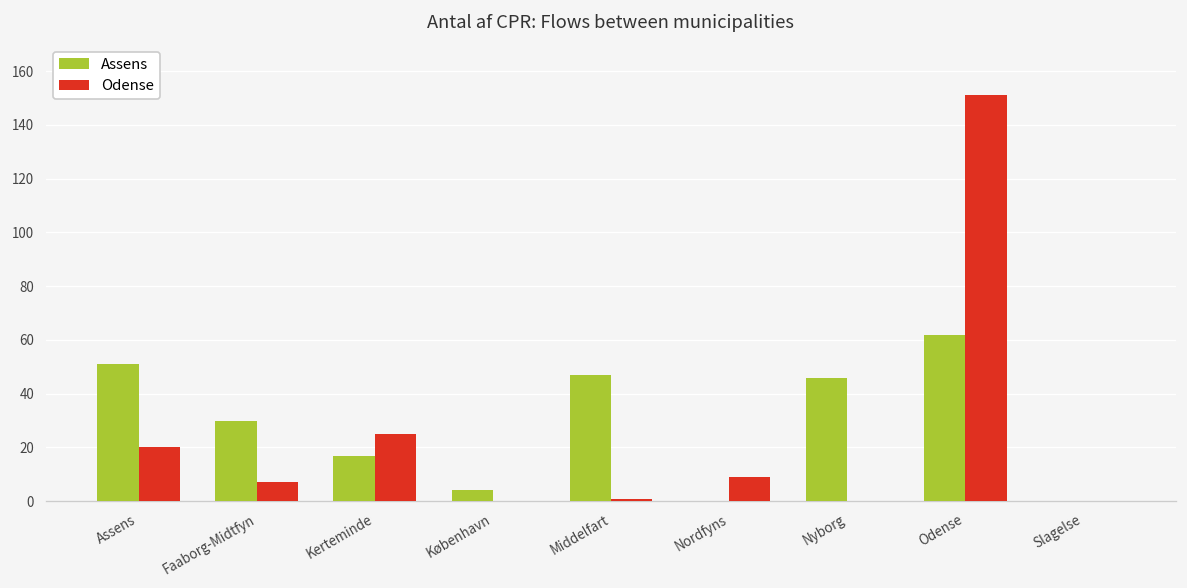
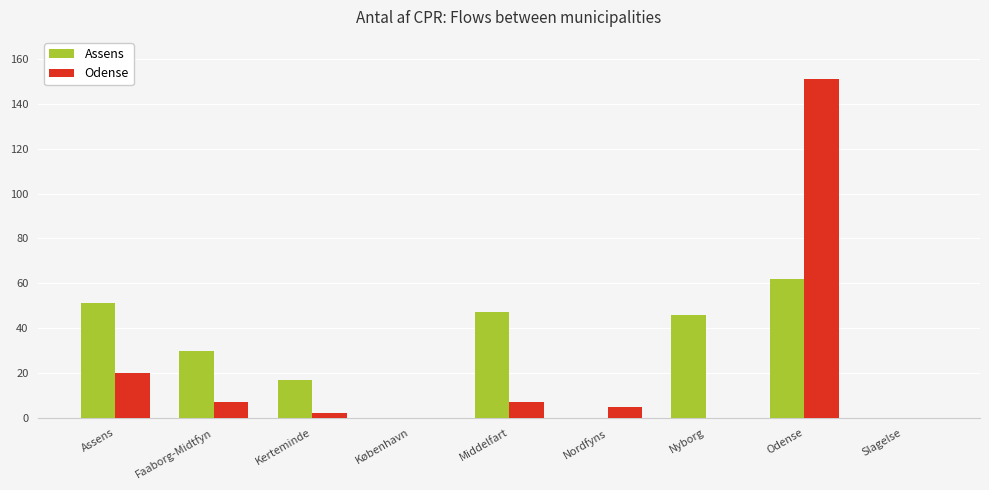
  {
    "Assens": {
      "Assens": 51,
      "Faaborg-Midtfyn": 30,
      "Kerteminde": 17,
-     "København": 4,
+     "København": 0,
      "Middelfart": 47,
      "Nordfyns": 0,
      "Nyborg": 46,
      "Odense": 62,
      "Slagelse": 0
    },
    "Odense": {
      "Assens": 20,
      "Faaborg-Midtfyn": 7,
-     "Kerteminde": 25,
+     "Kerteminde": 2,
      "København": 0,
-     "Middelfart": 1,
-     "Nordfyns": 9,
+     "Middelfart": 7,
+     "Nordfyns": 5,
      "Nyborg": 0,
      "Odense": 151,
      "Slagelse": 0
    }
  }
